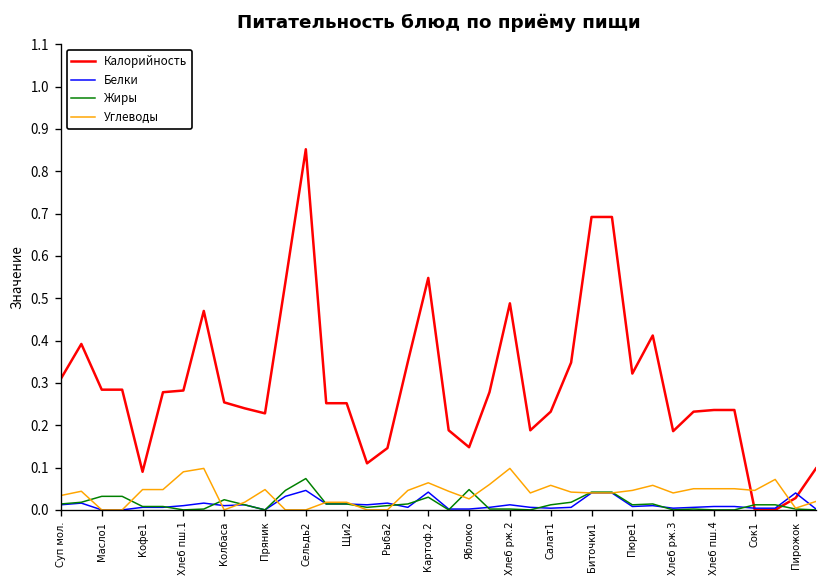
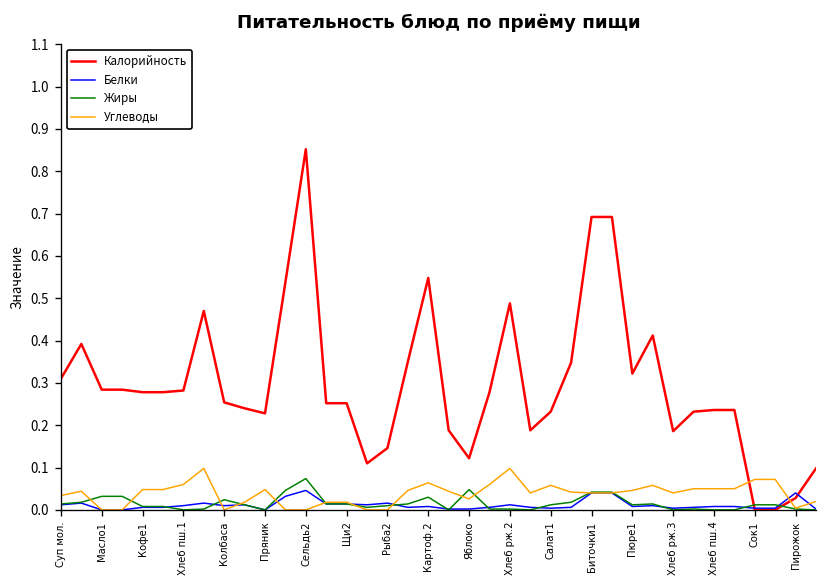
  {
    "Калорийность": {
      "Суп мол.": 0.31,
      "Масло1": 0.28,
-     "Кофе1": 0.09,
+     "Кофе1": 0.28,
      "Хлеб пш.1": 0.28,
      "Колбаса": 0.25,
      "Пряник": 0.23,
      "Сельдь2": 0.85,
      "Щи2": 0.25,
      "Рыба2": 0.15,
      "Картоф.2": 0.55,
-     "Яблоко": 0.15,
+     "Яблоко": 0.12,
      "Хлеб рж.2": 0.49,
      "Салат1": 0.23,
      "Биточки1": 0.69,
      "Пюре1": 0.32,
      "Хлеб рж.3": 0.19,
      "Хлеб пш.4": 0.24,
      "Пирожок": 0.03
    },
    "Белки": {
      "Хлеб пш.1": 0.01,
      "Колбаса": 0.01,
      "Сельдь2": 0.05,
-     "Картоф.2": 0.04,
+     "Картоф.2": 0.01,
      "Яблоко": 0.00,
      "Хлеб рж.2": 0.01,
      "Салат1": 0.00,
      "Хлеб пш.4": 0.01,
      "Пирожок": 0.04
    },
    "Жиры": {
      "Масло1": 0.03,
      "Хлеб пш.1": 0.00,
      "Колбаса": 0.02,
      "Сельдь2": 0.07,
      "Картоф.2": 0.03,
      "Яблоко": 0.05,
      "Хлеб рж.2": 0.00,
      "Салат1": 0.01,
      "Хлеб пш.4": 0.00,
      "Сок1": 0.01
    },
    "Углеводы": {
      "Суп мол.": 0.03,
      "Кофе1": 0.05,
-     "Хлеб пш.1": 0.09,
+     "Хлеб пш.1": 0.06,
      "Колбаса": 0.00,
      "Пряник": 0.05,
      "Сельдь2": 0.00,
      "Рыба2": 0.00,
      "Картоф.2": 0.06,
      "Яблоко": 0.03,
      "Хлеб рж.2": 0.10,
      "Салат1": 0.06,
      "Пюре1": 0.05,
      "Хлеб рж.3": 0.04,
      "Хлеб пш.4": 0.05,
-     "Сок1": 0.05
+     "Сок1": 0.07
    }
  }
